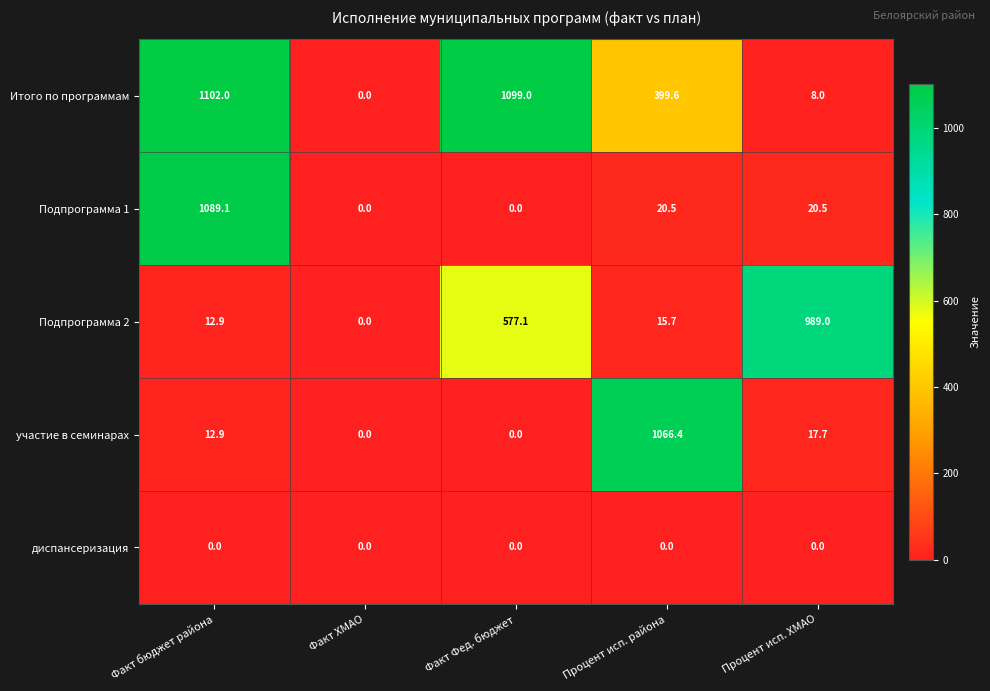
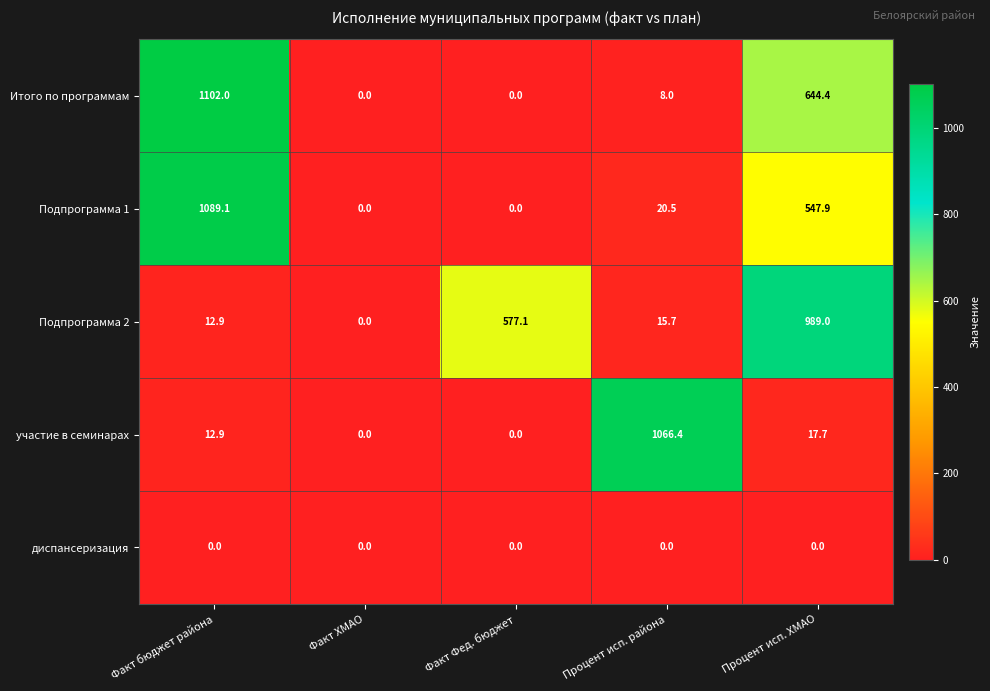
  {
    "Итого по программам": {
      "Факт бюджет района": 1102.0,
      "Факт ХМАО": 0.0,
-     "Факт Фед. бюджет": 1099.0,
-     "Процент исп. района": 399.6,
-     "Процент исп. ХМАО": 8.0
+     "Факт Фед. бюджет": 0.0,
+     "Процент исп. района": 8.0,
+     "Процент исп. ХМАО": 644.4
    },
    "Подпрограмма 1": {
      "Факт бюджет района": 1089.1,
      "Факт ХМАО": 0.0,
      "Факт Фед. бюджет": 0.0,
      "Процент исп. района": 20.5,
-     "Процент исп. ХМАО": 20.5
+     "Процент исп. ХМАО": 547.9
    },
    "Подпрограмма 2": {
      "Факт бюджет района": 12.9,
      "Факт ХМАО": 0.0,
      "Факт Фед. бюджет": 577.1,
      "Процент исп. района": 15.7,
      "Процент исп. ХМАО": 989.0
    },
    "участие в семинарах": {
      "Факт бюджет района": 12.9,
      "Факт ХМАО": 0.0,
      "Факт Фед. бюджет": 0.0,
      "Процент исп. района": 1066.4,
      "Процент исп. ХМАО": 17.7
    },
    "диспансеризация": {
      "Факт бюджет района": 0.0,
      "Факт ХМАО": 0.0,
      "Факт Фед. бюджет": 0.0,
      "Процент исп. района": 0.0,
      "Процент исп. ХМАО": 0.0
    }
  }
